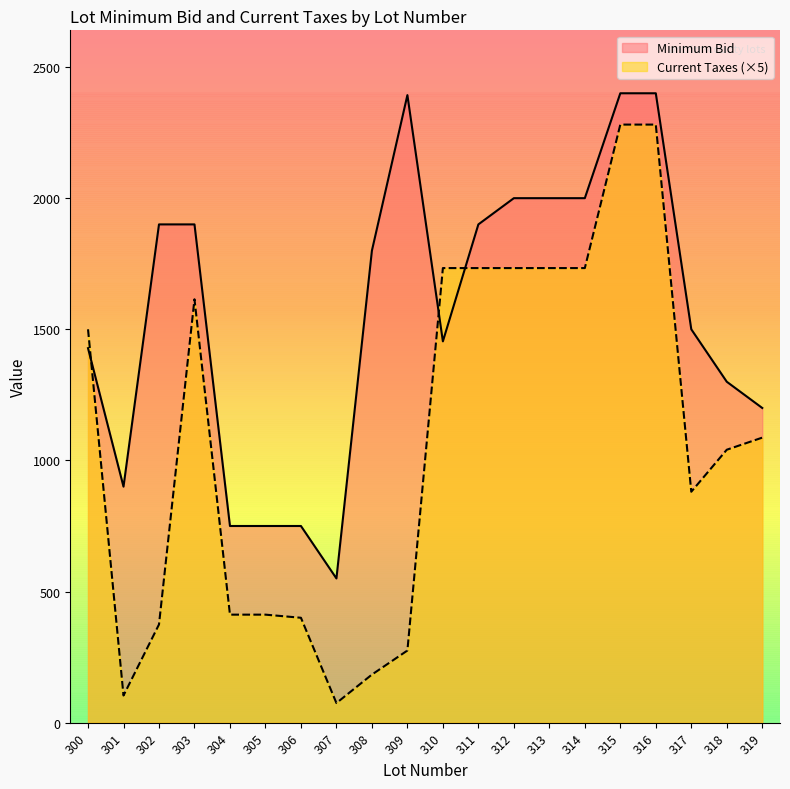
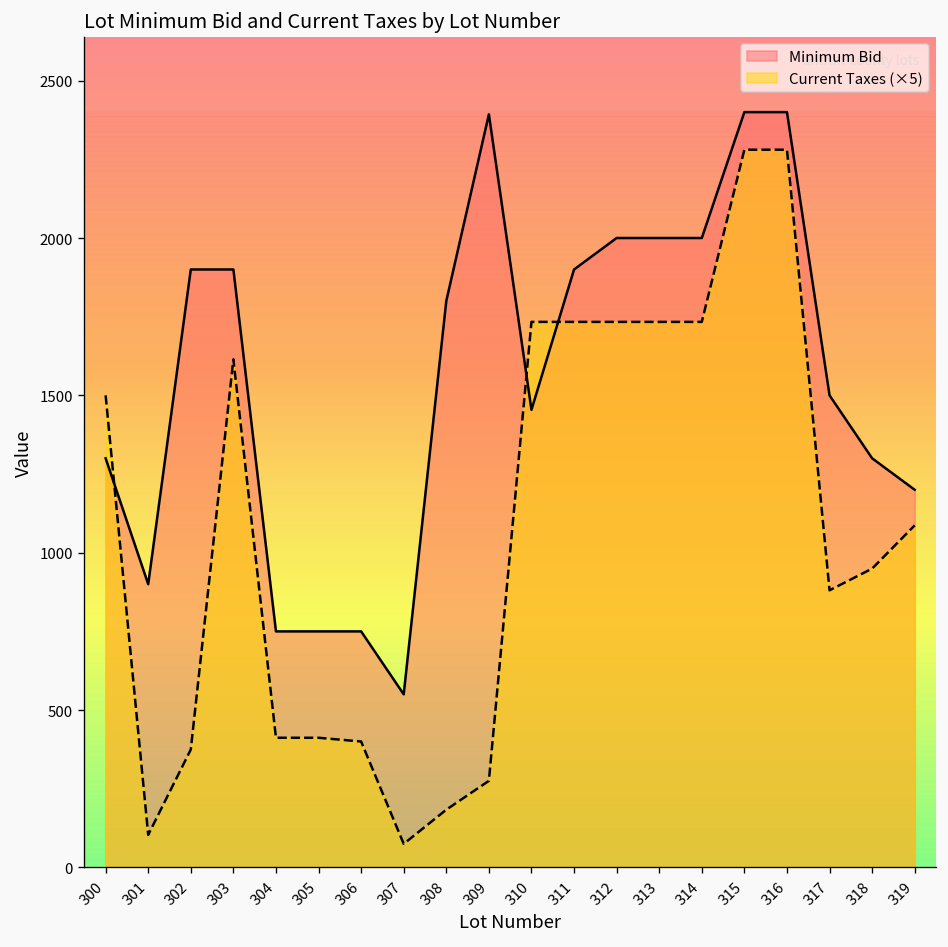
  {
    "Minimum Bid": {
-     "300": 1430,
+     "300": 1300,
      "301": 900,
      "302": 1900,
      "303": 1900,
      "304": 750,
      "305": 750,
      "306": 750,
      "307": 550,
      "308": 1800,
      "309": 2390,
      "310": 1450,
      "311": 1900,
      "312": 2000,
      "313": 2000,
      "314": 2000,
      "315": 2400,
      "316": 2400,
      "317": 1500,
      "318": 1300,
      "319": 1200
    },
    "Current Taxes (×5)": {
      "300": 1500,
      "301": 100,
      "302": 370,
      "303": 1610,
      "304": 410,
      "305": 410,
      "306": 400,
      "307": 70,
      "308": 180,
      "309": 280,
      "310": 1730,
      "311": 1730,
      "312": 1730,
      "313": 1730,
      "314": 1730,
      "315": 2280,
      "316": 2280,
      "317": 880,
-     "318": 1040,
+     "318": 950,
      "319": 1090
    }
  }
